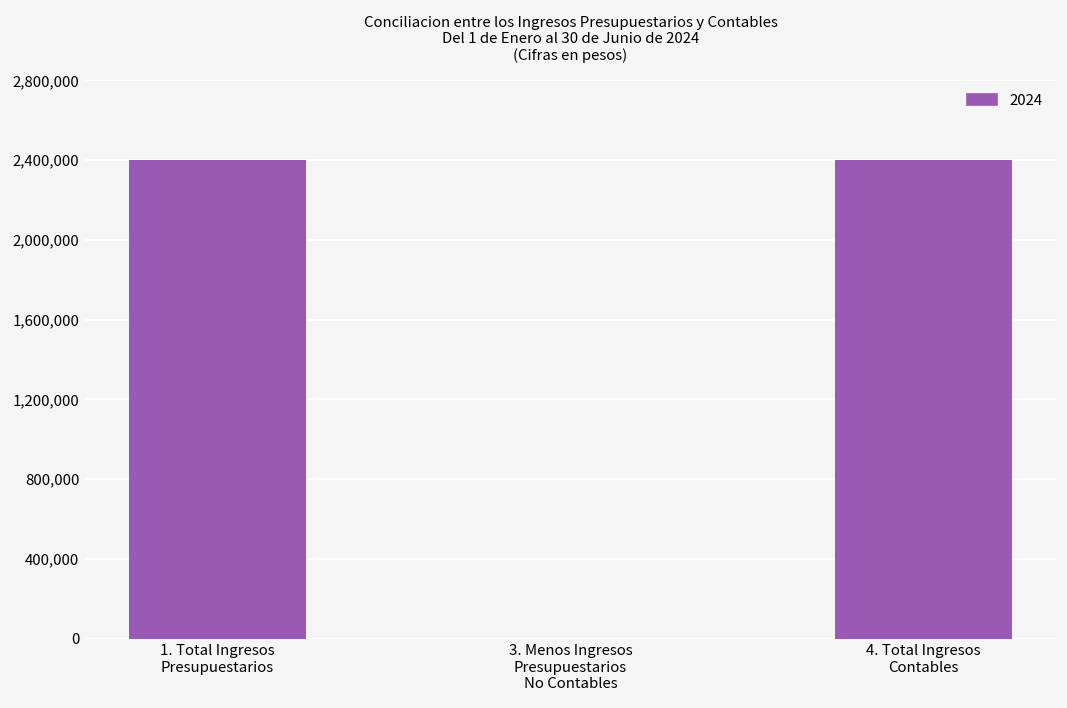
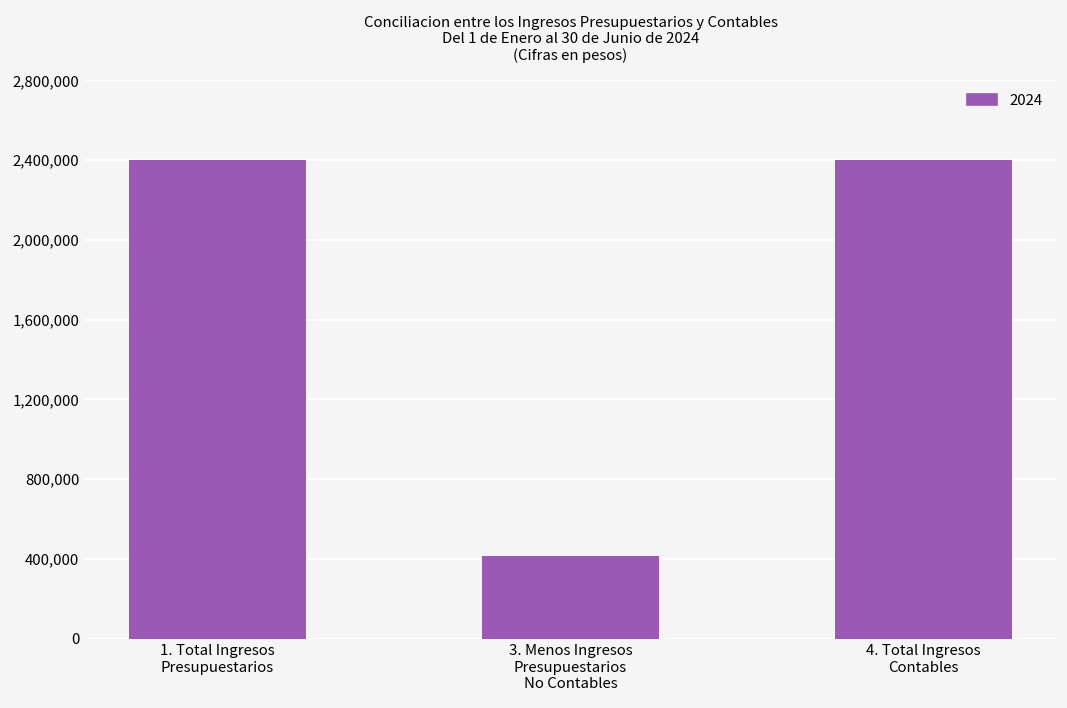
  {
    "1. Total Ingresos Presupuestarios": "2,400,000",
-   "3. Menos Ingresos Presupuestarios No Contables": "0",
+   "3. Menos Ingresos Presupuestarios No Contables": "420,000",
    "4. Total Ingresos Contables": "2,400,000"
  }
